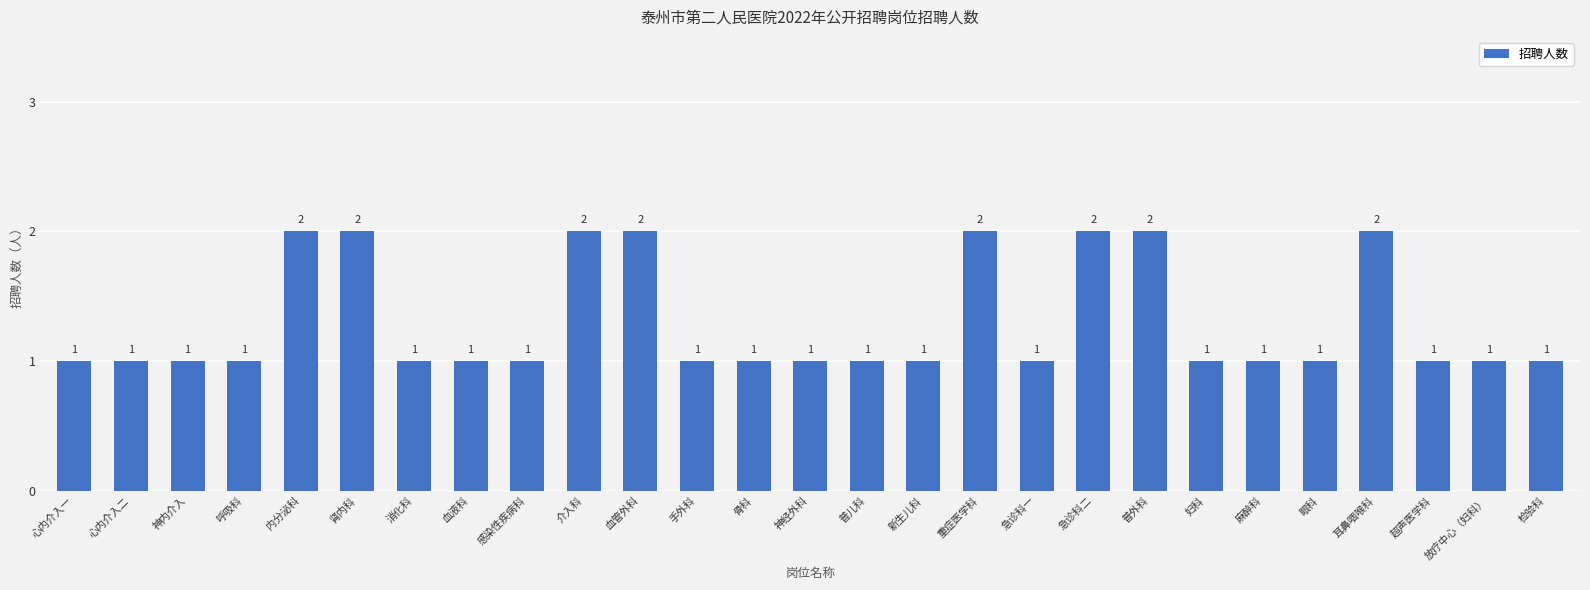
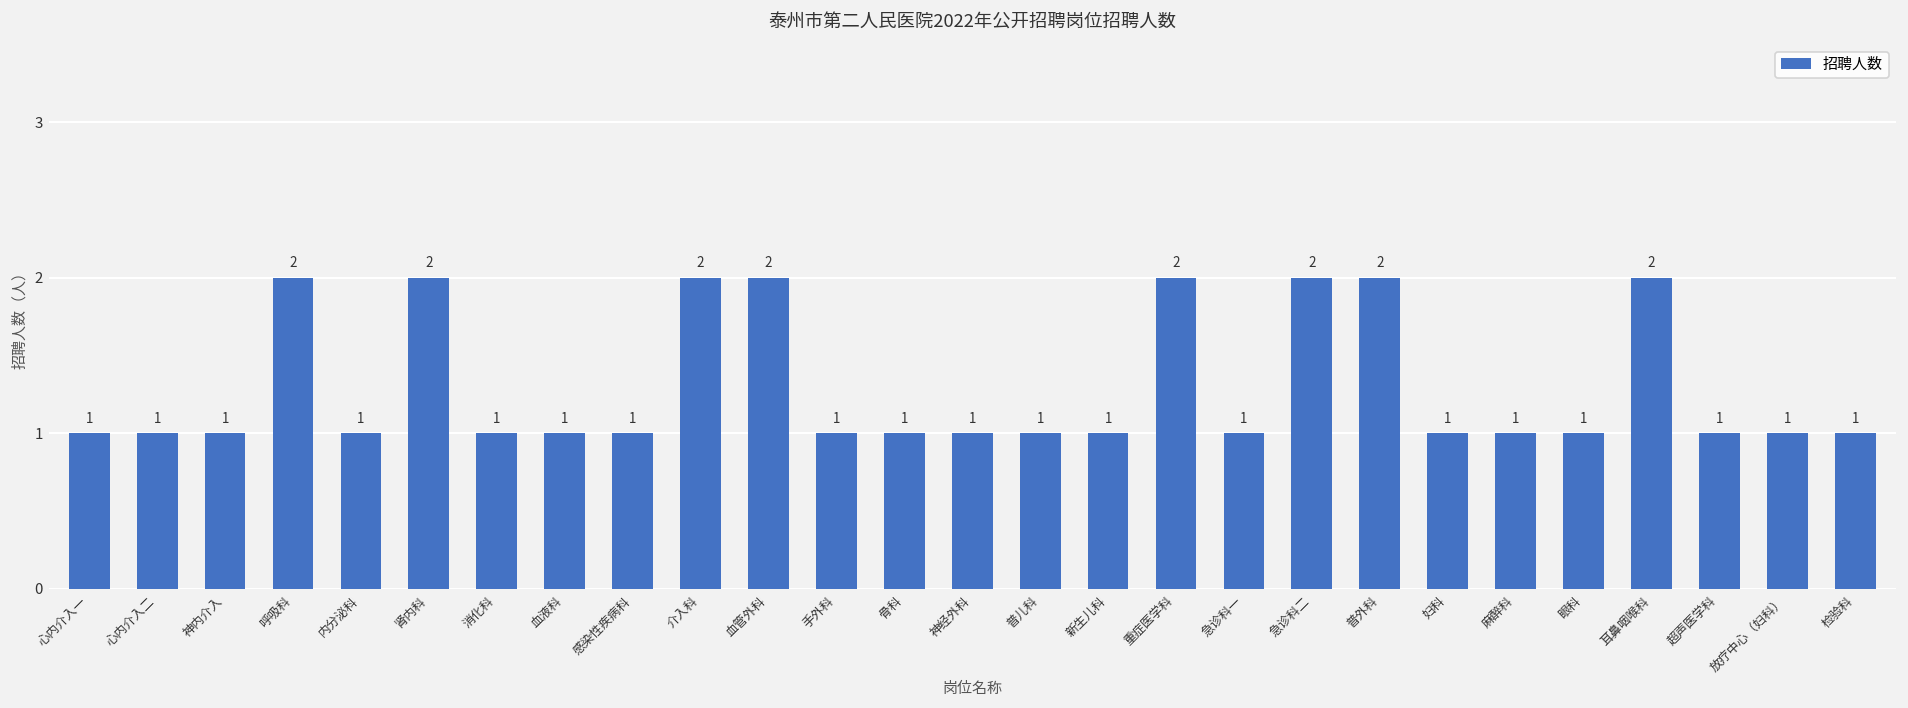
  {
    "心内介入一": 1,
    "心内介入二": 1,
    "神内介入": 1,
-   "呼吸科": 1,
-   "内分泌科": 2,
+   "呼吸科": 2,
+   "内分泌科": 1,
    "肾内科": 2,
    "消化科": 1,
    "血液科": 1,
    "感染性疾病科": 1,
    "介入科": 2,
    "血管外科": 2,
    "手外科": 1,
    "骨科": 1,
    "神经外科": 1,
    "普儿科": 1,
    "新生儿科": 1,
    "重症医学科": 2,
    "急诊科一": 1,
    "急诊科二": 2,
    "普外科": 2,
    "妇科": 1,
    "麻醉科": 1,
    "眼科": 1,
    "耳鼻咽喉科": 2,
    "超声医学科": 1,
    "放疗中心（妇科）": 1,
    "检验科": 1
  }
